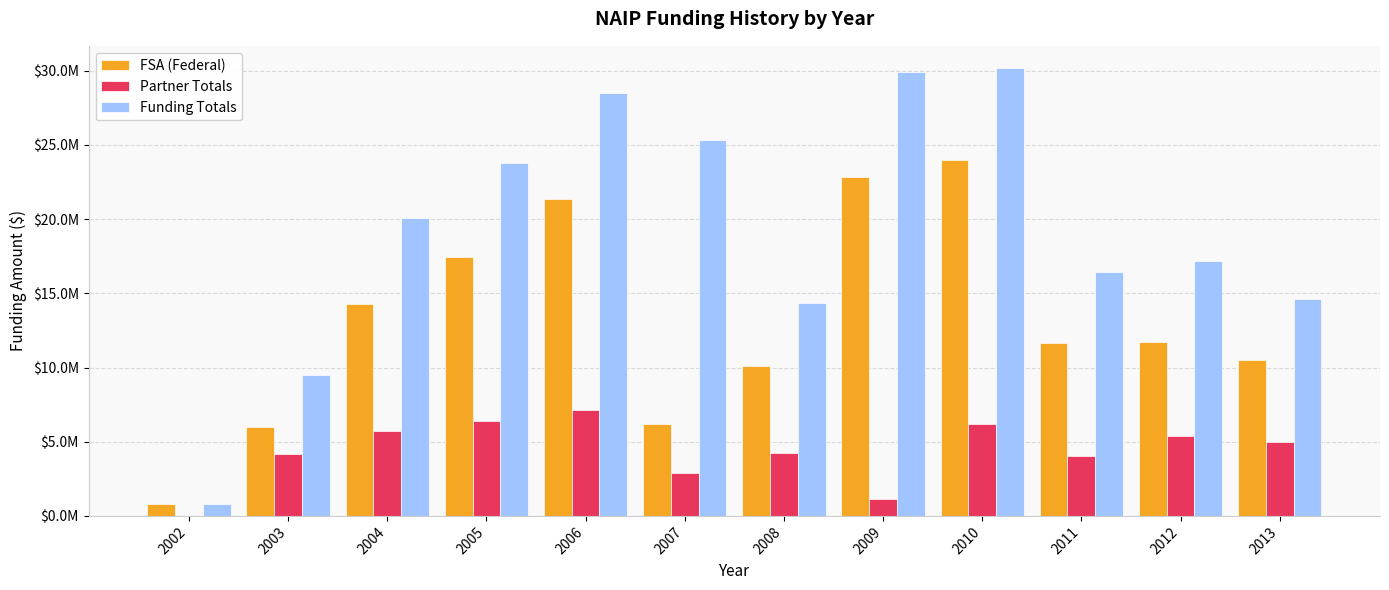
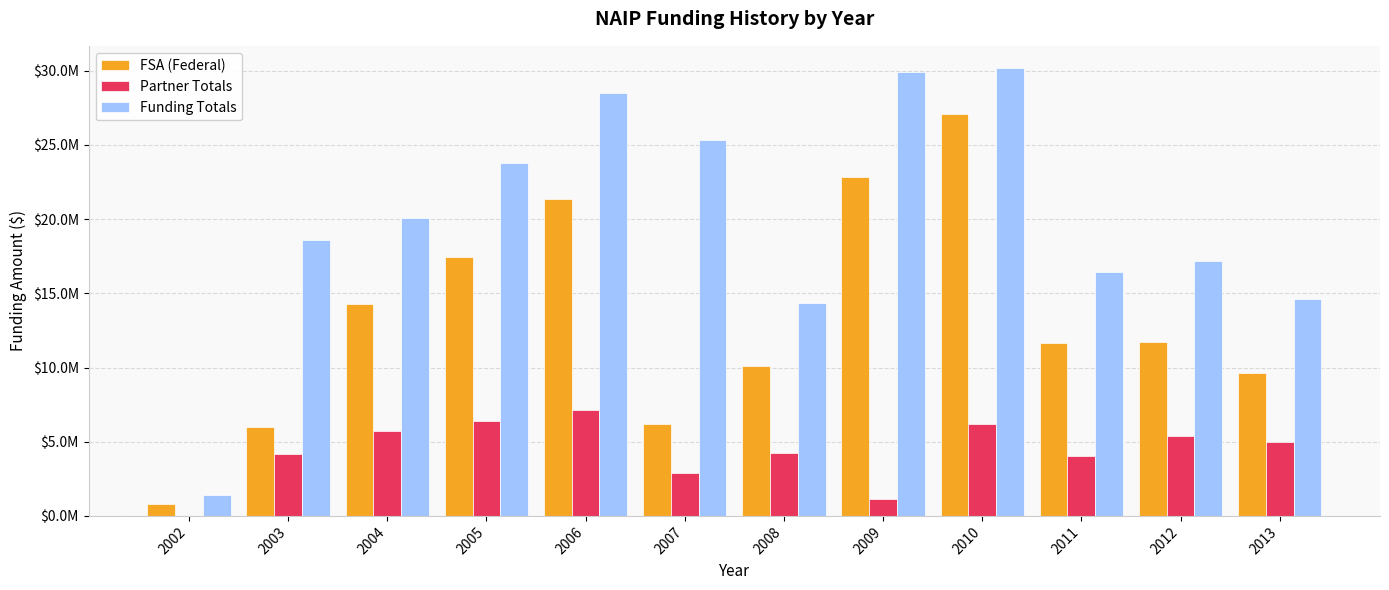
  {
    "FSA (Federal)": {
      "2002": "$800000",
      "2003": "$6000000",
      "2004": "$14300000",
      "2005": "$17400000",
      "2006": "$21300000",
      "2007": "$6200000",
      "2008": "$10100000",
      "2009": "$22800000",
-     "2010": "$24000000",
+     "2010": "$27100000",
      "2011": "$11600000",
      "2012": "$11700000",
-     "2013": "$10500000"
+     "2013": "$9600000"
    },
    "Partner Totals": {
      "2002": "$0",
      "2003": "$4100000",
      "2004": "$5700000",
      "2005": "$6400000",
      "2006": "$7100000",
      "2007": "$2900000",
      "2008": "$4300000",
      "2009": "$1100000",
      "2010": "$6200000",
      "2011": "$4000000",
      "2012": "$5400000",
      "2013": "$5000000"
    },
    "Funding Totals": {
-     "2002": "$800000",
-     "2003": "$9500000",
+     "2002": "$1400000",
+     "2003": "$18600000",
      "2004": "$20100000",
      "2005": "$23800000",
      "2006": "$28500000",
      "2007": "$25300000",
      "2008": "$14300000",
      "2009": "$29900000",
      "2010": "$30200000",
      "2011": "$16500000",
      "2012": "$17100000",
      "2013": "$14600000"
    }
  }
